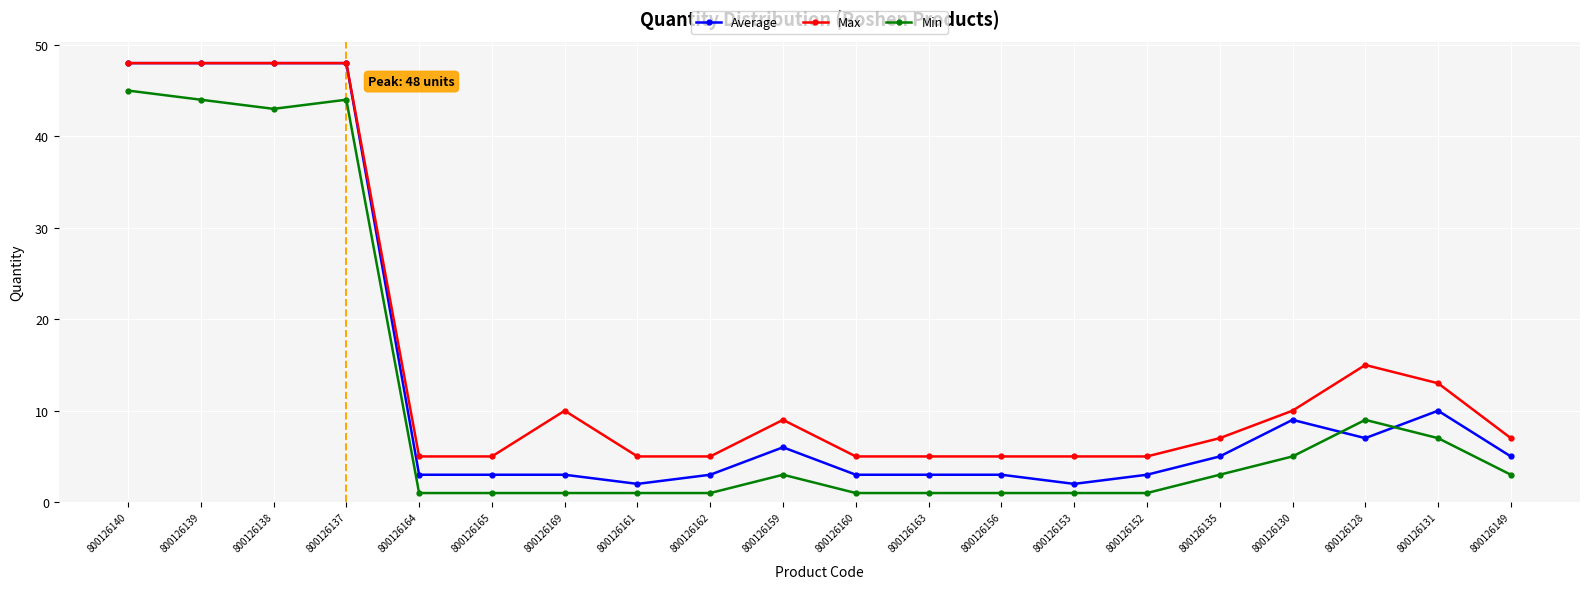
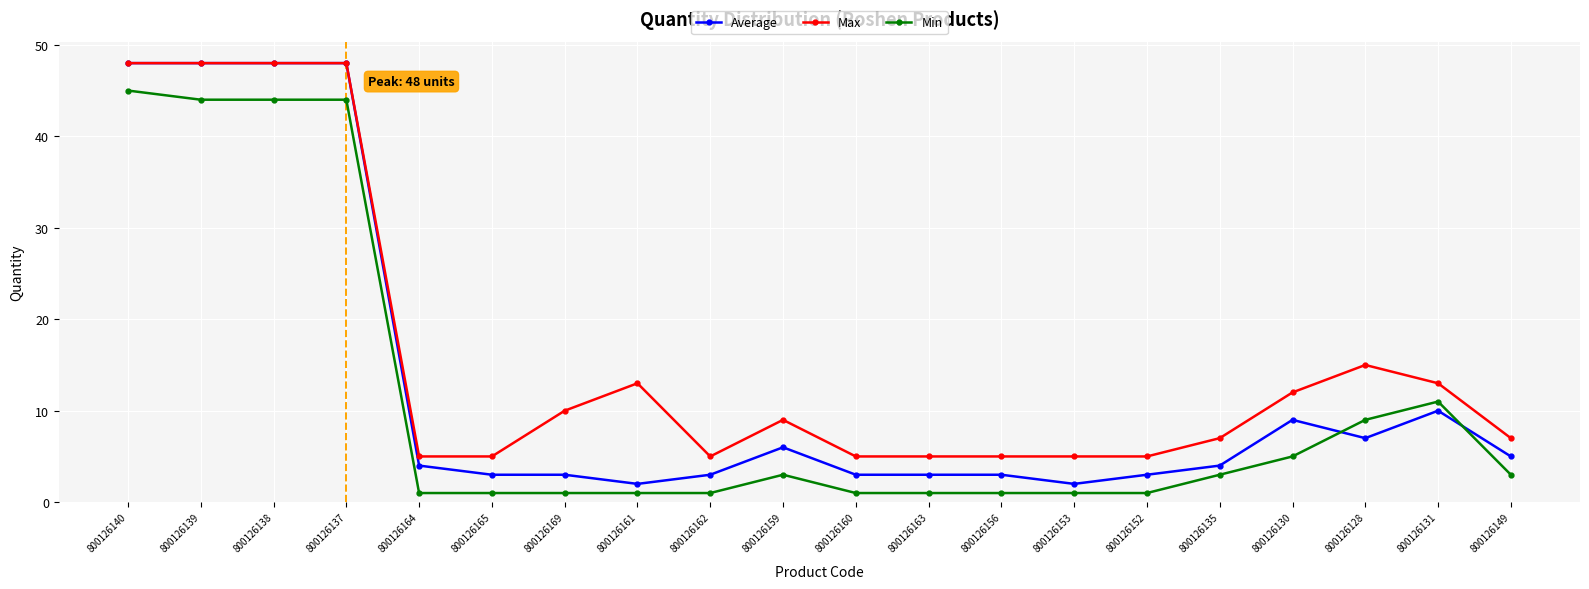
  {
    "Average": {
-     "800126164": 3,
+     "800126164": 4,
      "800126165": 3,
      "800126169": 3,
      "800126161": 2,
      "800126162": 3,
      "800126159": 6,
      "800126160": 3,
      "800126163": 3,
      "800126156": 3,
      "800126153": 2,
      "800126152": 3,
-     "800126135": 5,
+     "800126135": 4,
      "800126130": 9,
      "800126128": 7,
      "800126131": 10,
      "800126149": 5
    },
    "Max": {
      "800126164": 5,
      "800126165": 5,
      "800126169": 10,
-     "800126161": 5,
+     "800126161": 13,
      "800126162": 5,
      "800126159": 9,
      "800126160": 5,
      "800126163": 5,
      "800126156": 5,
      "800126153": 5,
      "800126152": 5,
      "800126135": 7,
-     "800126130": 10,
+     "800126130": 12,
      "800126128": 15,
      "800126131": 13,
      "800126149": 7
    },
    "Min": {
      "800126140": 45,
      "800126139": 44,
-     "800126138": 43,
+     "800126138": 44,
      "800126164": 1,
      "800126165": 1,
      "800126169": 1,
      "800126161": 1,
      "800126162": 1,
      "800126159": 3,
      "800126160": 1,
      "800126163": 1,
      "800126156": 1,
      "800126153": 1,
      "800126152": 1,
      "800126135": 3,
      "800126130": 5,
      "800126128": 9,
-     "800126131": 7,
+     "800126131": 11,
      "800126149": 3
    }
  }
